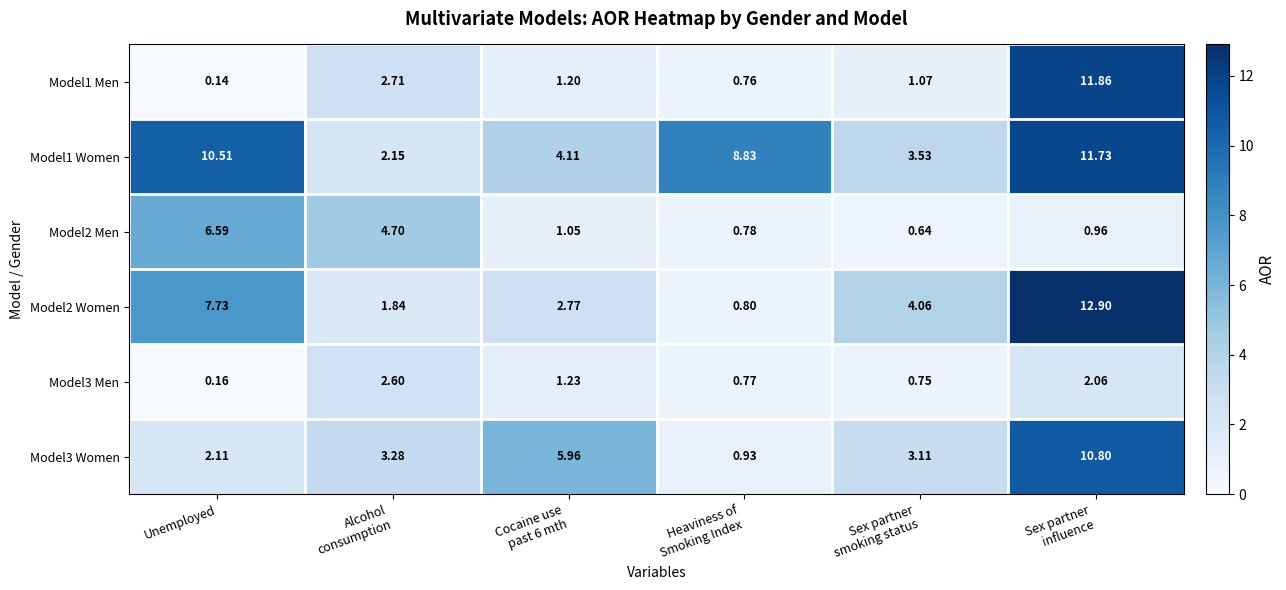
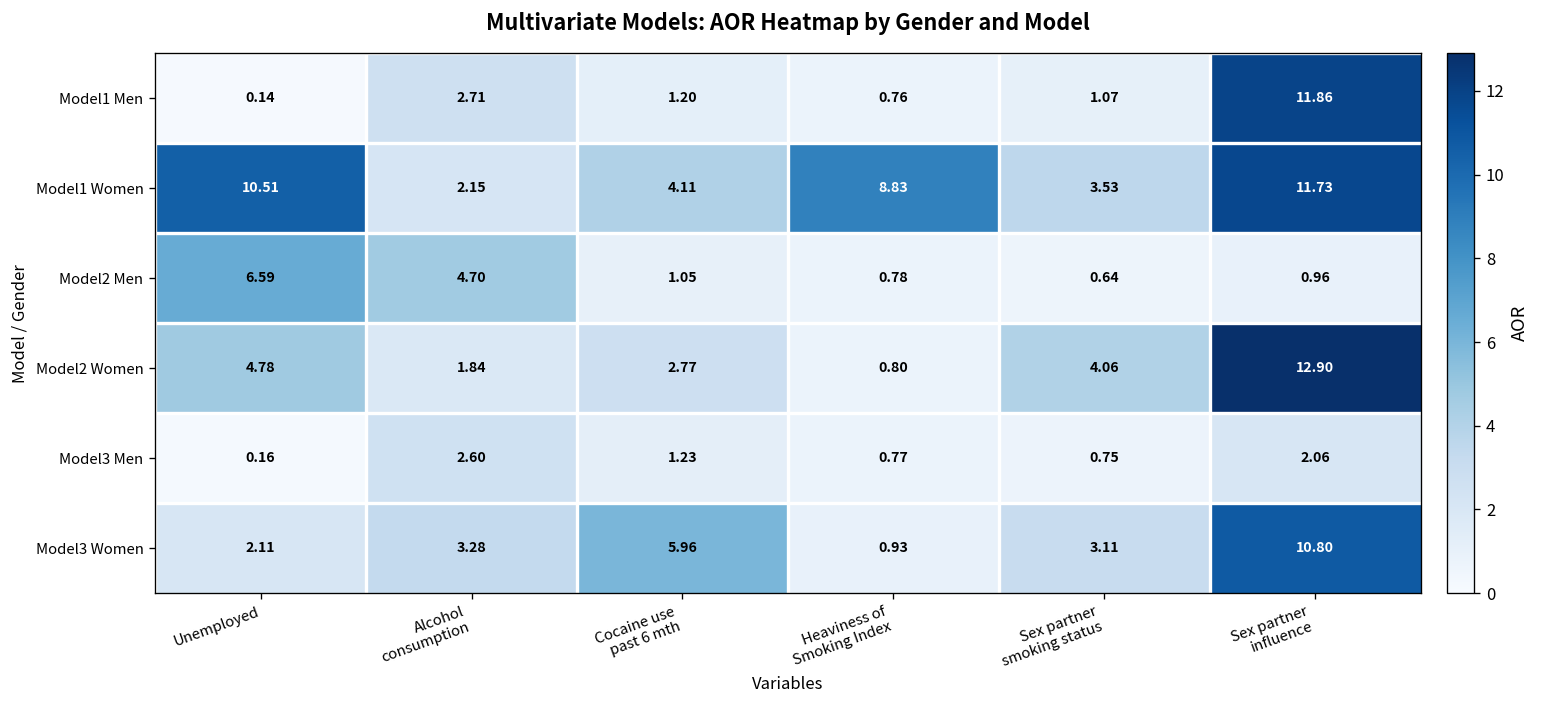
  {
    "Model1 Men": {
      "Unemployed": 0.14,
      "Alcohol consumption": 2.71,
      "Cocaine use past 6 mth": 1.20,
      "Heaviness of Smoking Index": 0.76,
      "Sex partner smoking status": 1.07,
      "Sex partner influence": 11.86
    },
    "Model1 Women": {
      "Unemployed": 10.51,
      "Alcohol consumption": 2.15,
      "Cocaine use past 6 mth": 4.11,
      "Heaviness of Smoking Index": 8.83,
      "Sex partner smoking status": 3.53,
      "Sex partner influence": 11.73
    },
    "Model2 Men": {
      "Unemployed": 6.59,
      "Alcohol consumption": 4.70,
      "Cocaine use past 6 mth": 1.05,
      "Heaviness of Smoking Index": 0.78,
      "Sex partner smoking status": 0.64,
      "Sex partner influence": 0.96
    },
    "Model2 Women": {
-     "Unemployed": 7.73,
+     "Unemployed": 4.78,
      "Alcohol consumption": 1.84,
      "Cocaine use past 6 mth": 2.77,
      "Heaviness of Smoking Index": 0.80,
      "Sex partner smoking status": 4.06,
      "Sex partner influence": 12.90
    },
    "Model3 Men": {
      "Unemployed": 0.16,
      "Alcohol consumption": 2.60,
      "Cocaine use past 6 mth": 1.23,
      "Heaviness of Smoking Index": 0.77,
      "Sex partner smoking status": 0.75,
      "Sex partner influence": 2.06
    },
    "Model3 Women": {
      "Unemployed": 2.11,
      "Alcohol consumption": 3.28,
      "Cocaine use past 6 mth": 5.96,
      "Heaviness of Smoking Index": 0.93,
      "Sex partner smoking status": 3.11,
      "Sex partner influence": 10.80
    }
  }
